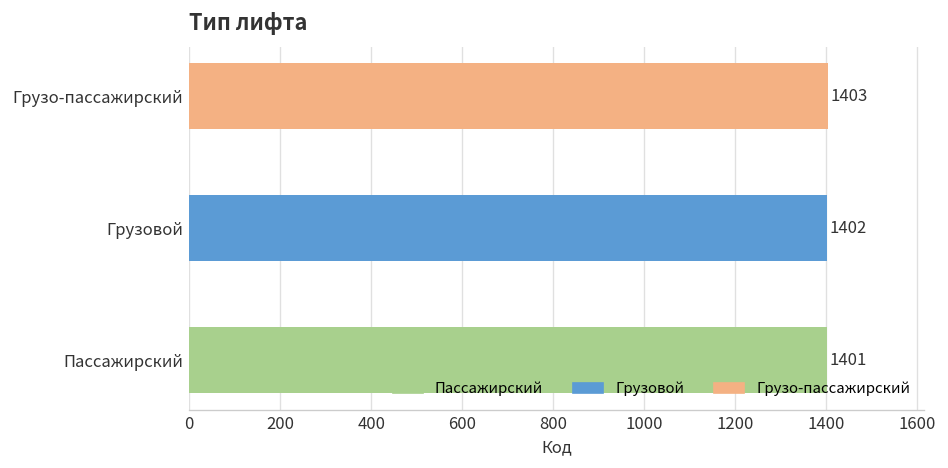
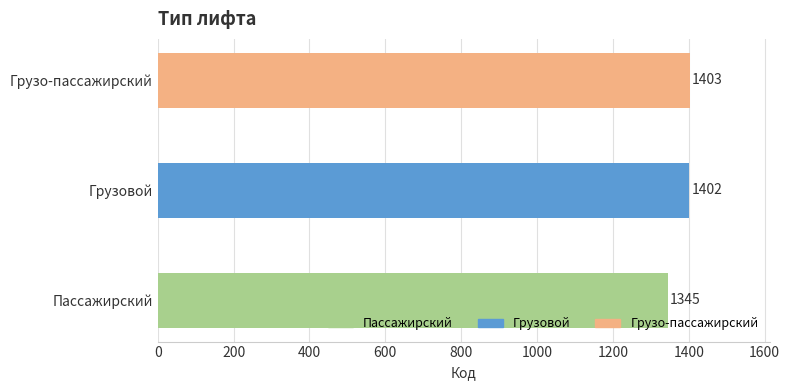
  {
    "Грузо-пассажирский": 1403,
    "Грузовой": 1402,
-   "Пассажирский": 1401
+   "Пассажирский": 1345
  }
